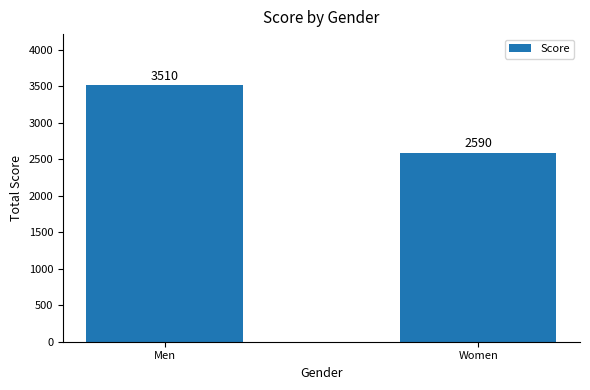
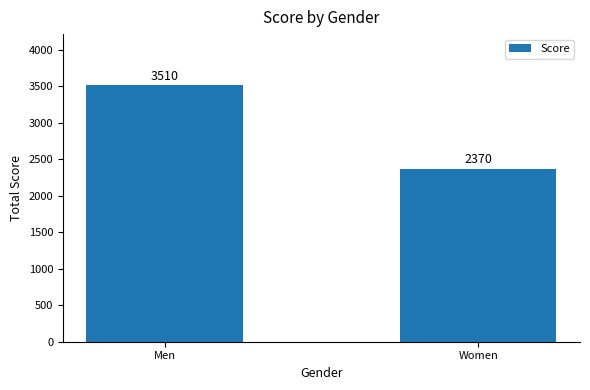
  {
    "Men": 3510,
-   "Women": 2590
+   "Women": 2370
  }
